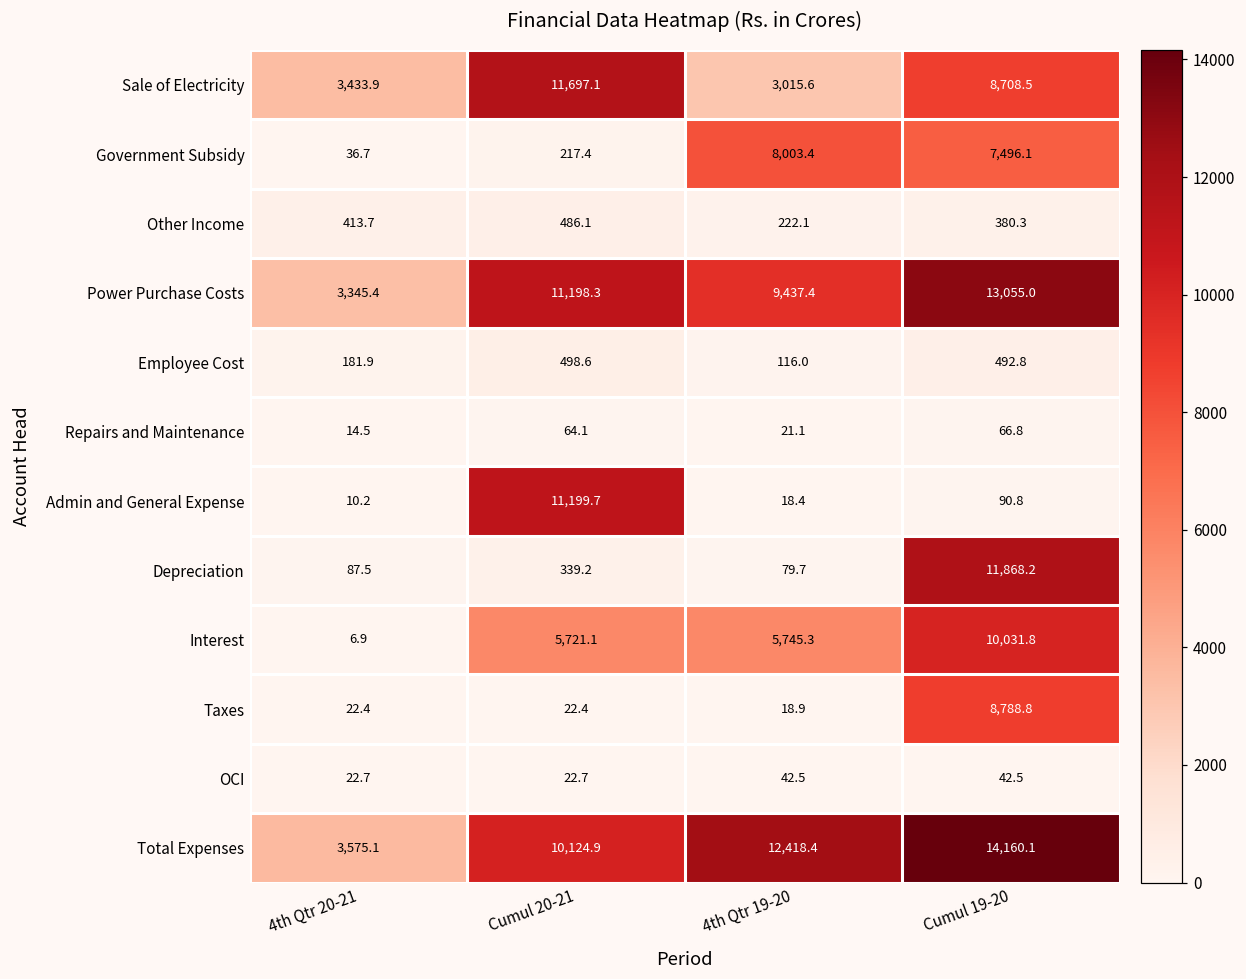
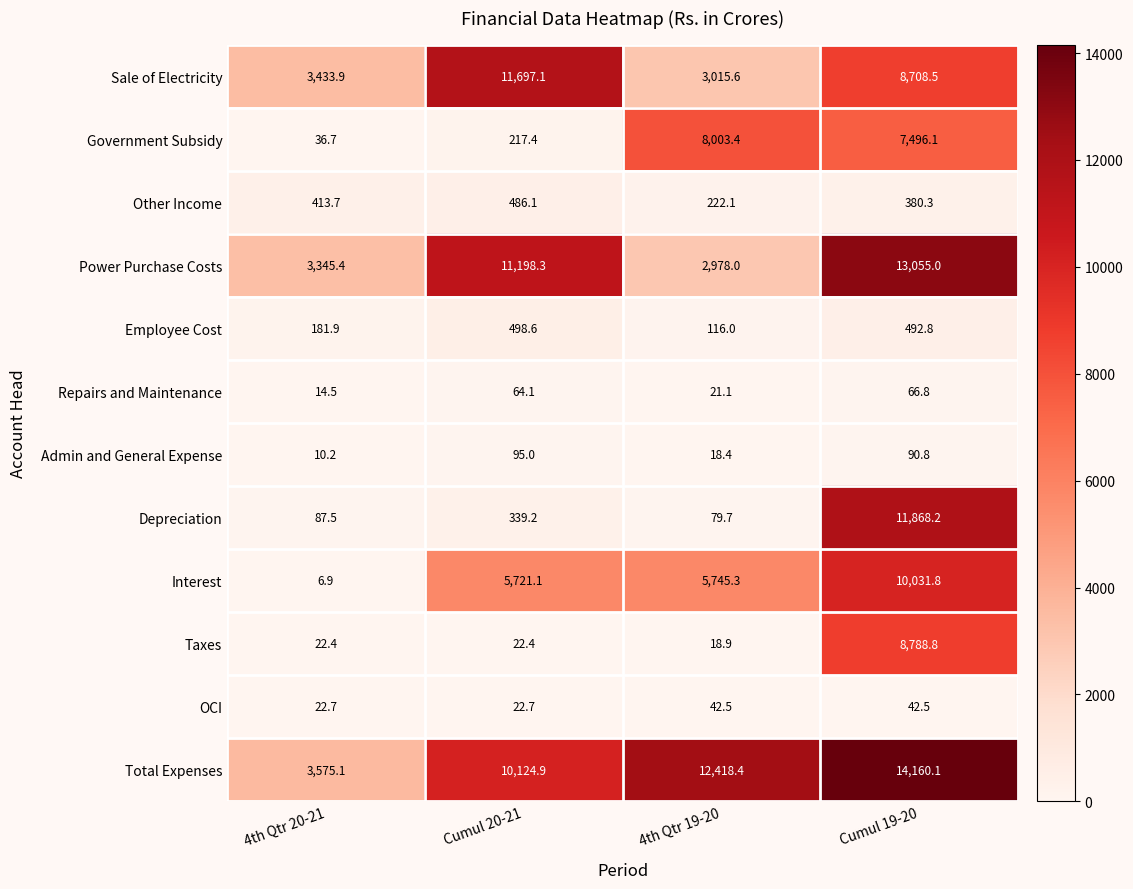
  {
    "Sale of Electricity": {
      "4th Qtr 20-21": "3,433.9",
      "Cumul 20-21": "11,697.1",
      "4th Qtr 19-20": "3,015.6",
      "Cumul 19-20": "8,708.5"
    },
    "Government Subsidy": {
      "4th Qtr 20-21": "36.7",
      "Cumul 20-21": "217.4",
      "4th Qtr 19-20": "8,003.4",
      "Cumul 19-20": "7,496.1"
    },
    "Other Income": {
      "4th Qtr 20-21": "413.7",
      "Cumul 20-21": "486.1",
      "4th Qtr 19-20": "222.1",
      "Cumul 19-20": "380.3"
    },
    "Power Purchase Costs": {
      "4th Qtr 20-21": "3,345.4",
      "Cumul 20-21": "11,198.3",
-     "4th Qtr 19-20": "9,437.4",
+     "4th Qtr 19-20": "2,978.0",
      "Cumul 19-20": "13,055.0"
    },
    "Employee Cost": {
      "4th Qtr 20-21": "181.9",
      "Cumul 20-21": "498.6",
      "4th Qtr 19-20": "116.0",
      "Cumul 19-20": "492.8"
    },
    "Repairs and Maintenance": {
      "4th Qtr 20-21": "14.5",
      "Cumul 20-21": "64.1",
      "4th Qtr 19-20": "21.1",
      "Cumul 19-20": "66.8"
    },
    "Admin and General Expense": {
      "4th Qtr 20-21": "10.2",
-     "Cumul 20-21": "11,199.7",
+     "Cumul 20-21": "95.0",
      "4th Qtr 19-20": "18.4",
      "Cumul 19-20": "90.8"
    },
    "Depreciation": {
      "4th Qtr 20-21": "87.5",
      "Cumul 20-21": "339.2",
      "4th Qtr 19-20": "79.7",
      "Cumul 19-20": "11,868.2"
    },
    "Interest": {
      "4th Qtr 20-21": "6.9",
      "Cumul 20-21": "5,721.1",
      "4th Qtr 19-20": "5,745.3",
      "Cumul 19-20": "10,031.8"
    },
    "Taxes": {
      "4th Qtr 20-21": "22.4",
      "Cumul 20-21": "22.4",
      "4th Qtr 19-20": "18.9",
      "Cumul 19-20": "8,788.8"
    },
    "OCI": {
      "4th Qtr 20-21": "22.7",
      "Cumul 20-21": "22.7",
      "4th Qtr 19-20": "42.5",
      "Cumul 19-20": "42.5"
    },
    "Total Expenses": {
      "4th Qtr 20-21": "3,575.1",
      "Cumul 20-21": "10,124.9",
      "4th Qtr 19-20": "12,418.4",
      "Cumul 19-20": "14,160.1"
    }
  }
